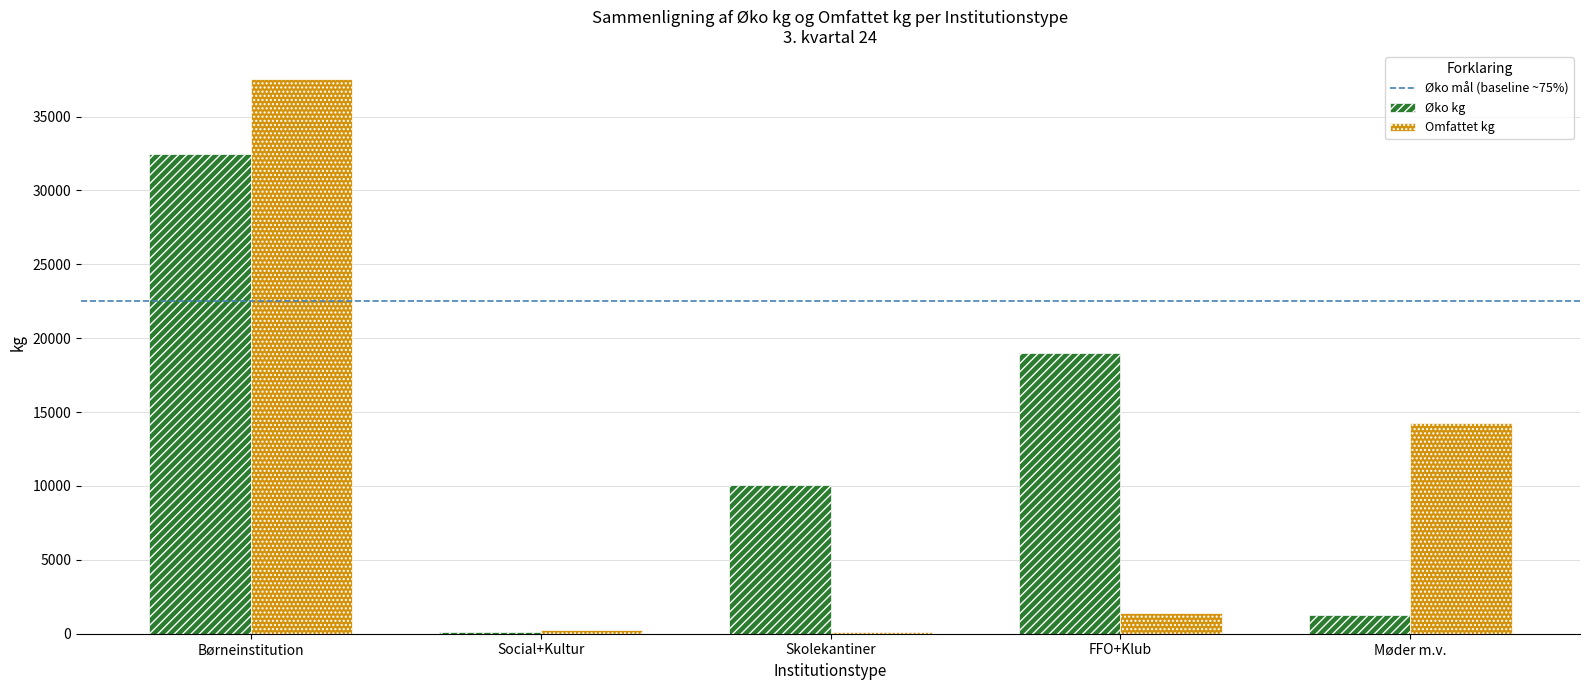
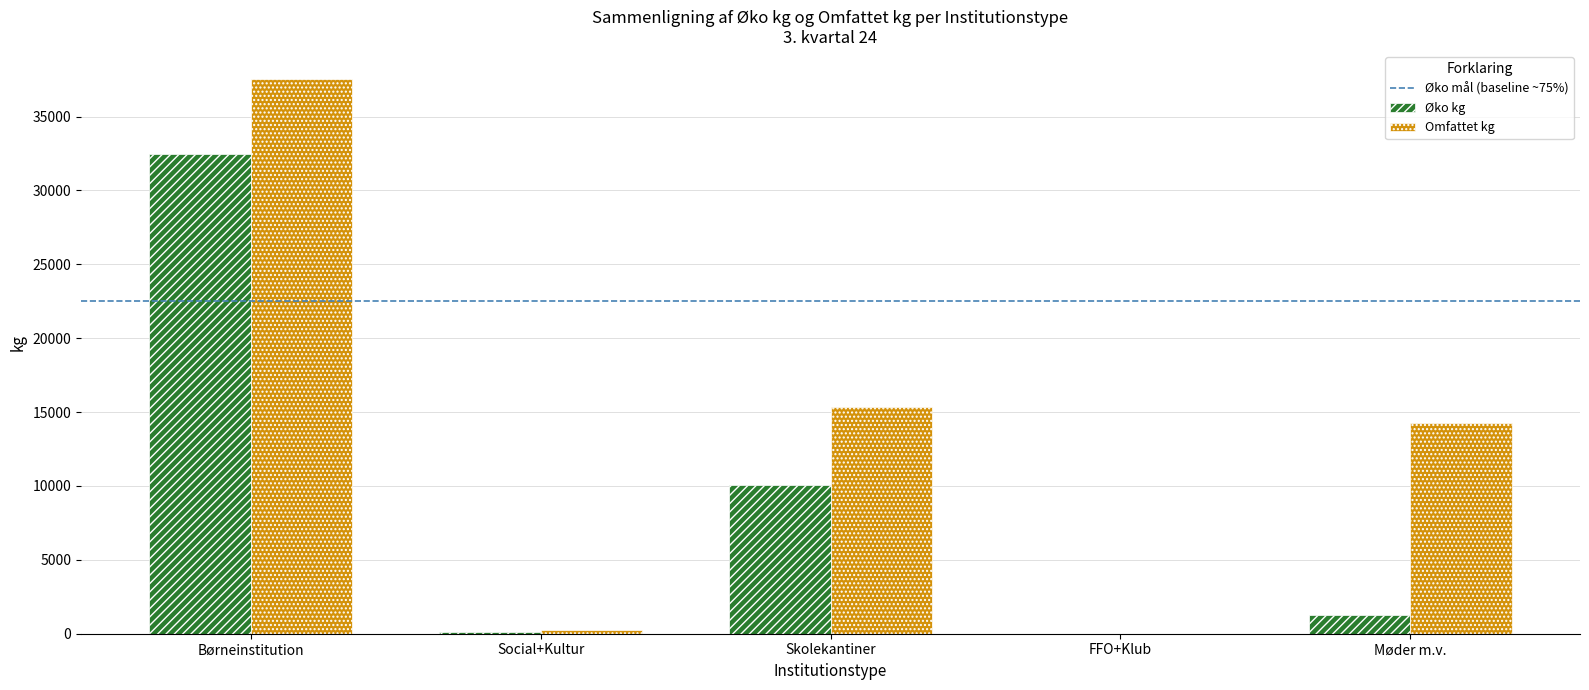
  {
    "Øko kg": {
      "Børneinstitution": 32500,
      "Skolekantiner": 10100,
-     "FFO+Klub": 19000,
+     "FFO+Klub": 0,
      "Møder m.v.": 1300
    },
    "Omfattet kg": {
      "Børneinstitution": 37600,
      "Social+Kultur": 200,
-     "Skolekantiner": 100,
-     "FFO+Klub": 1400,
+     "Skolekantiner": 15300,
+     "FFO+Klub": 0,
      "Møder m.v.": 14300
    }
  }
